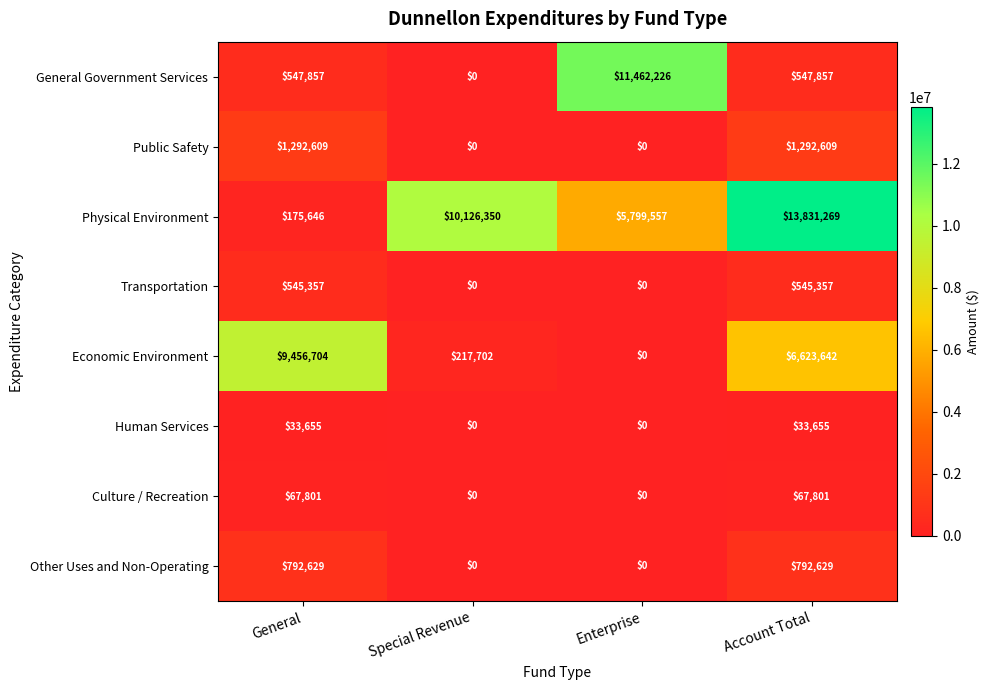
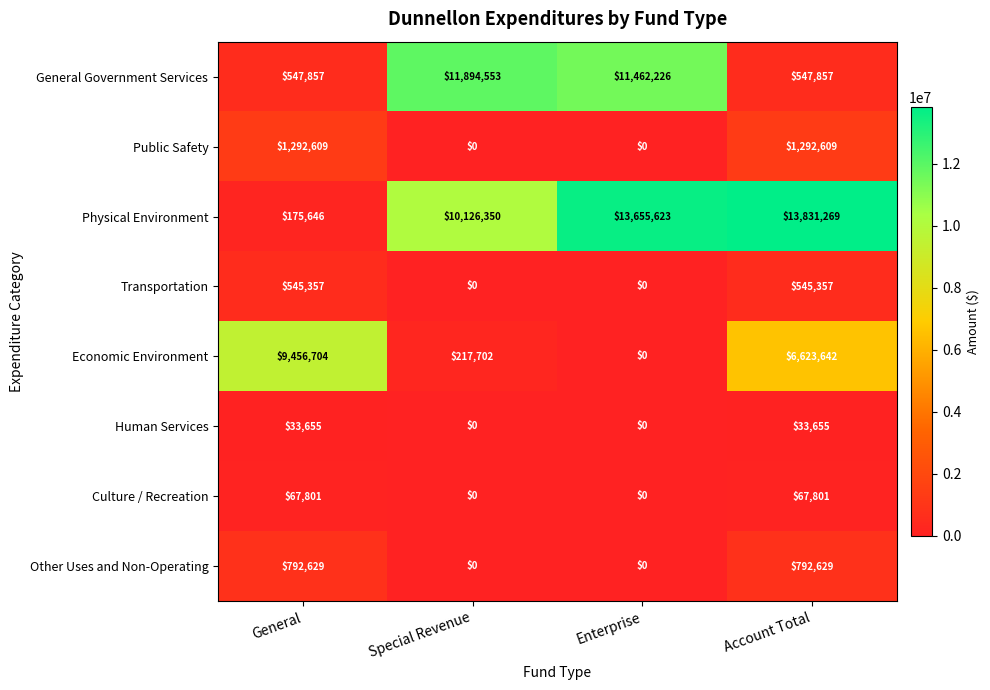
  {
    "General Government Services": {
      "General": "$547,857",
-     "Special Revenue": "$0",
+     "Special Revenue": "$11,894,553",
      "Enterprise": "$11,462,226",
      "Account Total": "$547,857"
    },
    "Public Safety": {
      "General": "$1,292,609",
      "Special Revenue": "$0",
      "Enterprise": "$0",
      "Account Total": "$1,292,609"
    },
    "Physical Environment": {
      "General": "$175,646",
      "Special Revenue": "$10,126,350",
-     "Enterprise": "$5,799,557",
+     "Enterprise": "$13,655,623",
      "Account Total": "$13,831,269"
    },
    "Transportation": {
      "General": "$545,357",
      "Special Revenue": "$0",
      "Enterprise": "$0",
      "Account Total": "$545,357"
    },
    "Economic Environment": {
      "General": "$9,456,704",
      "Special Revenue": "$217,702",
      "Enterprise": "$0",
      "Account Total": "$6,623,642"
    },
    "Human Services": {
      "General": "$33,655",
      "Special Revenue": "$0",
      "Enterprise": "$0",
      "Account Total": "$33,655"
    },
    "Culture / Recreation": {
      "General": "$67,801",
      "Special Revenue": "$0",
      "Enterprise": "$0",
      "Account Total": "$67,801"
    },
    "Other Uses and Non-Operating": {
      "General": "$792,629",
      "Special Revenue": "$0",
      "Enterprise": "$0",
      "Account Total": "$792,629"
    }
  }
